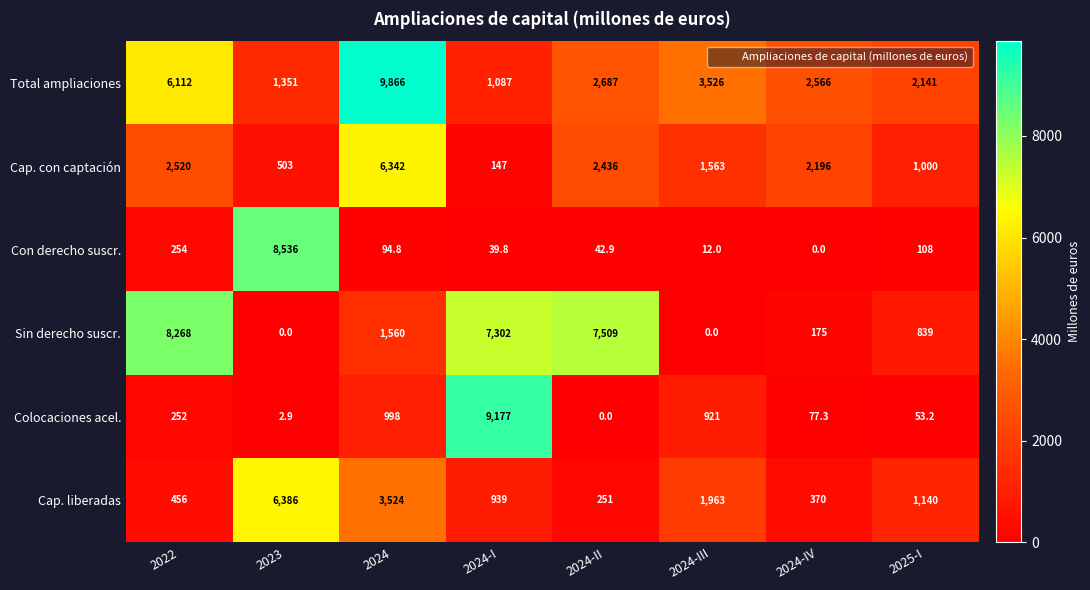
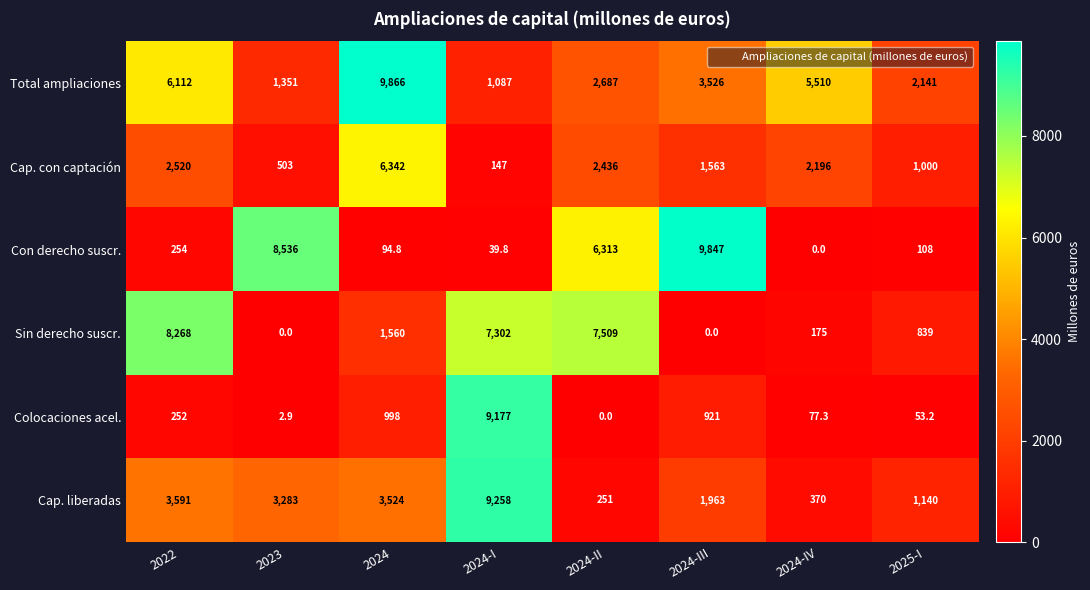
  {
    "Total ampliaciones": {
      "2022": "6,112",
      "2023": "1,351",
      "2024": "9,866",
      "2024-I": "1,087",
      "2024-II": "2,687",
      "2024-III": "3,526",
-     "2024-IV": "2,566",
+     "2024-IV": "5,510",
      "2025-I": "2,141"
    },
    "Cap. con captación": {
      "2022": "2,520",
      "2023": "503",
      "2024": "6,342",
      "2024-I": "147",
      "2024-II": "2,436",
      "2024-III": "1,563",
      "2024-IV": "2,196",
      "2025-I": "1,000"
    },
    "Con derecho suscr.": {
      "2022": "254",
      "2023": "8,536",
      "2024": "94.8",
      "2024-I": "39.8",
-     "2024-II": "42.9",
-     "2024-III": "12.0",
+     "2024-II": "6,313",
+     "2024-III": "9,847",
      "2024-IV": "0.0",
      "2025-I": "108"
    },
    "Sin derecho suscr.": {
      "2022": "8,268",
      "2023": "0.0",
      "2024": "1,560",
      "2024-I": "7,302",
      "2024-II": "7,509",
      "2024-III": "0.0",
      "2024-IV": "175",
      "2025-I": "839"
    },
    "Colocaciones acel.": {
      "2022": "252",
      "2023": "2.9",
      "2024": "998",
      "2024-I": "9,177",
      "2024-II": "0.0",
      "2024-III": "921",
      "2024-IV": "77.3",
      "2025-I": "53.2"
    },
    "Cap. liberadas": {
-     "2022": "456",
-     "2023": "6,386",
+     "2022": "3,591",
+     "2023": "3,283",
      "2024": "3,524",
-     "2024-I": "939",
+     "2024-I": "9,258",
      "2024-II": "251",
      "2024-III": "1,963",
      "2024-IV": "370",
      "2025-I": "1,140"
    }
  }
